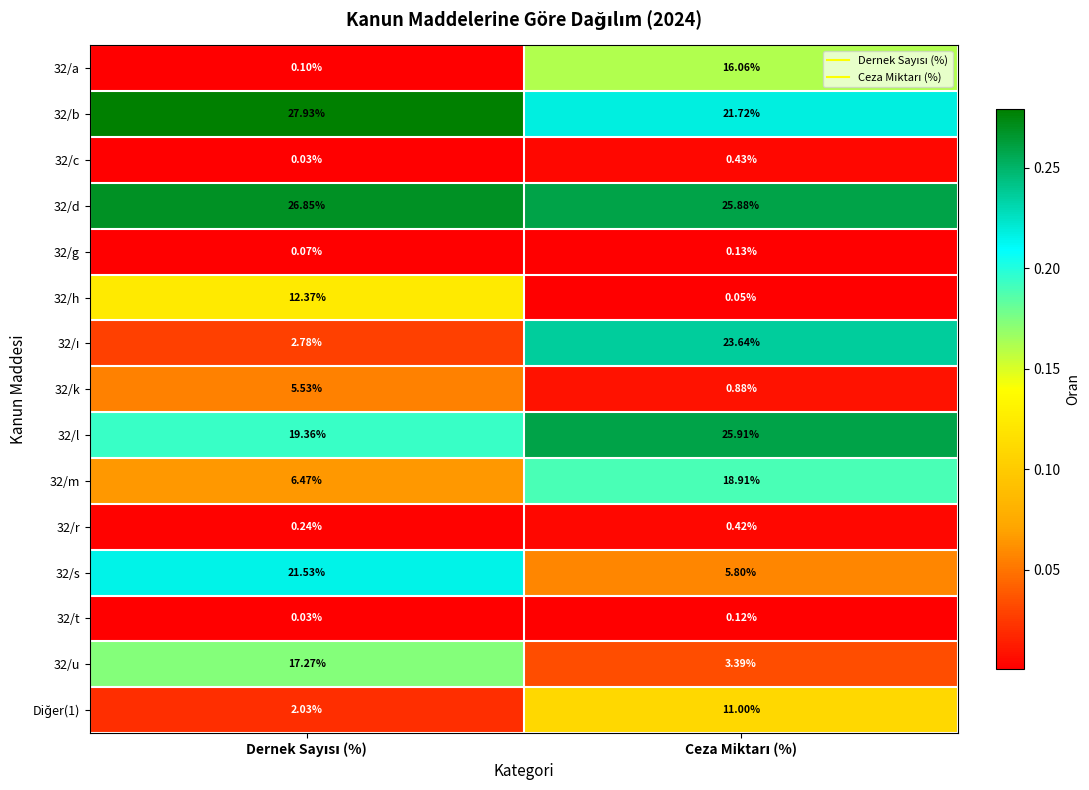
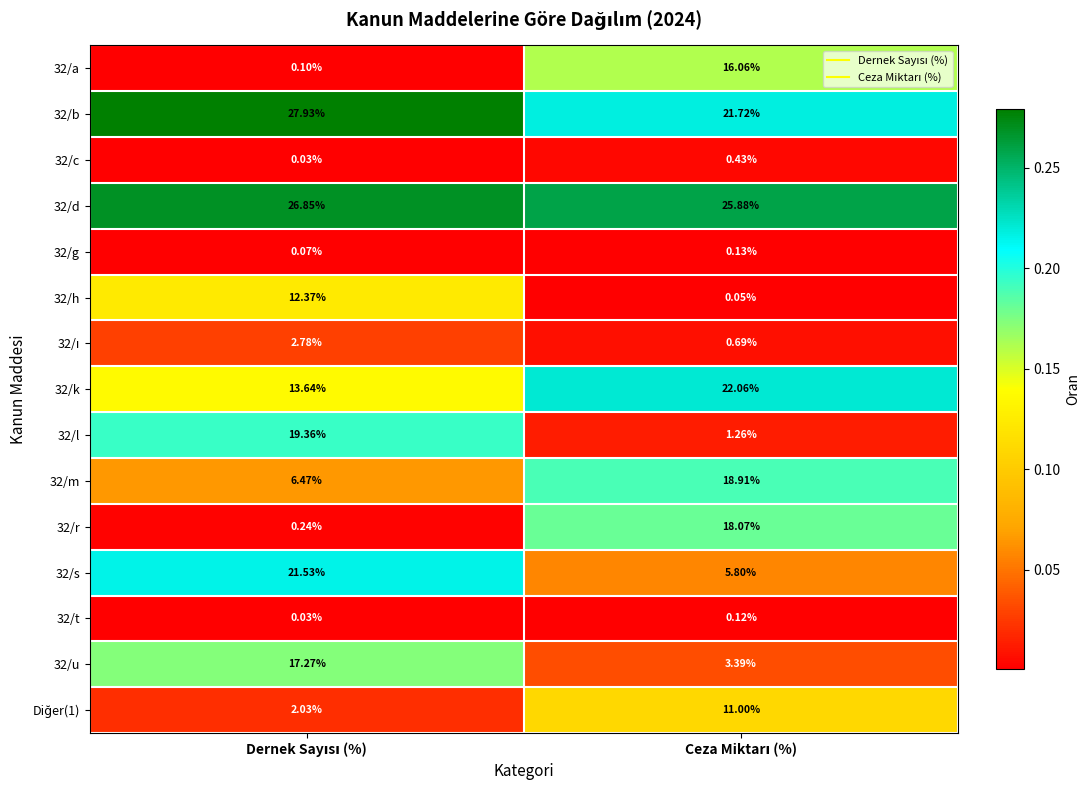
  {
    "32/a": {
      "Dernek Sayısı (%)": "0.10%",
      "Ceza Miktarı (%)": "16.06%"
    },
    "32/b": {
      "Dernek Sayısı (%)": "27.93%",
      "Ceza Miktarı (%)": "21.72%"
    },
    "32/c": {
      "Dernek Sayısı (%)": "0.03%",
      "Ceza Miktarı (%)": "0.43%"
    },
    "32/d": {
      "Dernek Sayısı (%)": "26.85%",
      "Ceza Miktarı (%)": "25.88%"
    },
    "32/g": {
      "Dernek Sayısı (%)": "0.07%",
      "Ceza Miktarı (%)": "0.13%"
    },
    "32/h": {
      "Dernek Sayısı (%)": "12.37%",
      "Ceza Miktarı (%)": "0.05%"
    },
    "32/ı": {
      "Dernek Sayısı (%)": "2.78%",
-     "Ceza Miktarı (%)": "23.64%"
+     "Ceza Miktarı (%)": "0.69%"
    },
    "32/k": {
-     "Dernek Sayısı (%)": "5.53%",
-     "Ceza Miktarı (%)": "0.88%"
+     "Dernek Sayısı (%)": "13.64%",
+     "Ceza Miktarı (%)": "22.06%"
    },
    "32/l": {
      "Dernek Sayısı (%)": "19.36%",
-     "Ceza Miktarı (%)": "25.91%"
+     "Ceza Miktarı (%)": "1.26%"
    },
    "32/m": {
      "Dernek Sayısı (%)": "6.47%",
      "Ceza Miktarı (%)": "18.91%"
    },
    "32/r": {
      "Dernek Sayısı (%)": "0.24%",
-     "Ceza Miktarı (%)": "0.42%"
+     "Ceza Miktarı (%)": "18.07%"
    },
    "32/s": {
      "Dernek Sayısı (%)": "21.53%",
      "Ceza Miktarı (%)": "5.80%"
    },
    "32/t": {
      "Dernek Sayısı (%)": "0.03%",
      "Ceza Miktarı (%)": "0.12%"
    },
    "32/u": {
      "Dernek Sayısı (%)": "17.27%",
      "Ceza Miktarı (%)": "3.39%"
    },
    "Diğer(1)": {
      "Dernek Sayısı (%)": "2.03%",
      "Ceza Miktarı (%)": "11.00%"
    }
  }
